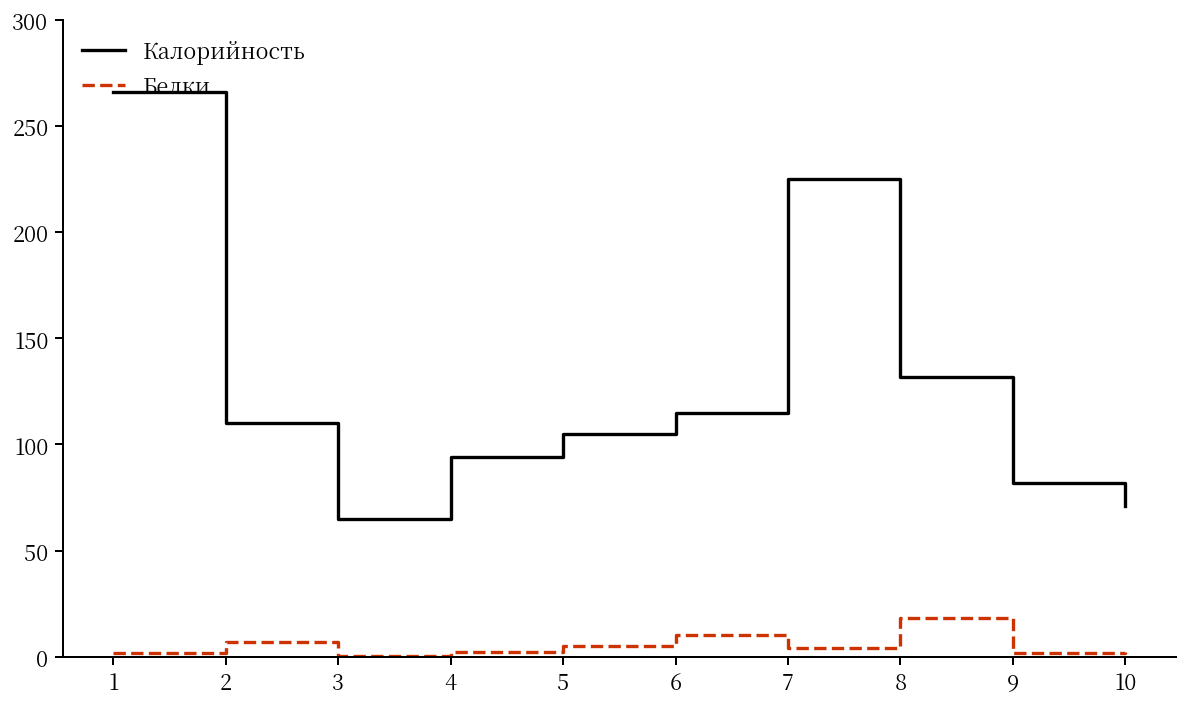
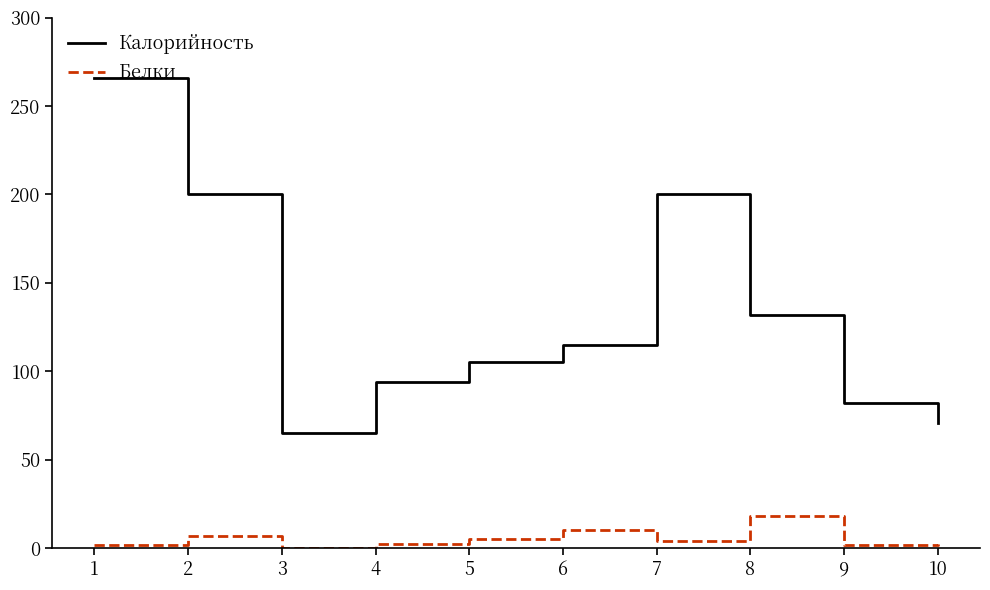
  {
    "Калорийность": {
      "1": 266,
-     "2": 110,
+     "2": 200,
      "3": 65,
      "4": 94,
      "5": 105,
      "6": 115,
-     "7": 225,
+     "7": 200,
      "8": 132,
      "9": 82,
      "10": 71
    },
    "Белки": {
      "1": 2,
      "2": 7,
      "3": 0,
      "4": 2,
      "5": 5,
      "6": 10,
      "7": 4,
      "8": 18,
      "9": 2,
      "10": 2
    }
  }
